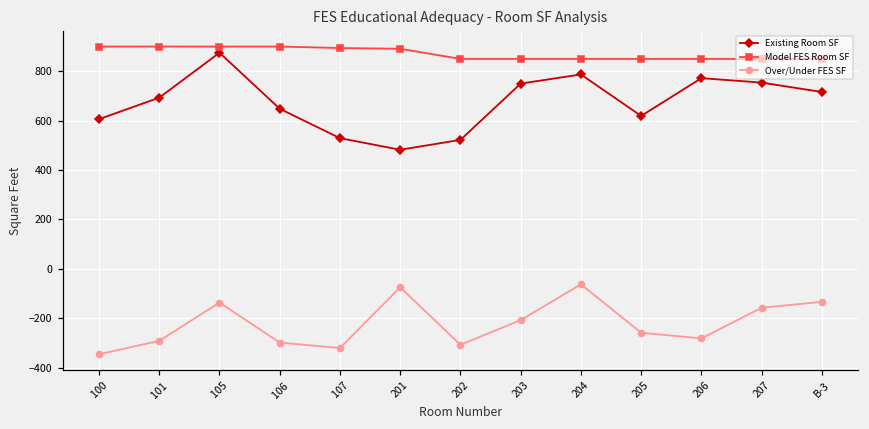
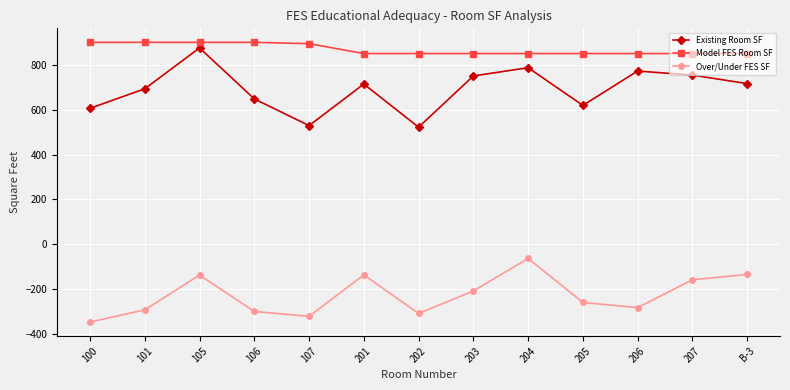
  {
    "Existing Room SF": {
      "100": 610,
      "101": 690,
      "105": 880,
      "106": 650,
      "107": 530,
-     "201": 480,
+     "201": 710,
      "202": 520,
      "203": 750,
      "204": 790,
      "205": 620,
      "206": 770,
      "207": 750,
      "B-3": 720
    },
    "Model FES Room SF": {
      "100": 900,
      "101": 900,
      "105": 900,
      "106": 900,
      "107": 890,
-     "201": 890,
+     "201": 850,
      "202": 850,
      "203": 850,
      "204": 850,
      "205": 850,
      "206": 850
    },
    "Over/Under FES SF": {
      "100": -350,
      "101": -290,
      "105": -140,
      "106": -300,
      "107": -320,
-     "201": -80,
+     "201": -140,
      "202": -310,
      "203": -210,
      "204": -60,
      "205": -260,
      "206": -280,
      "207": -160,
      "B-3": -130
    }
  }
